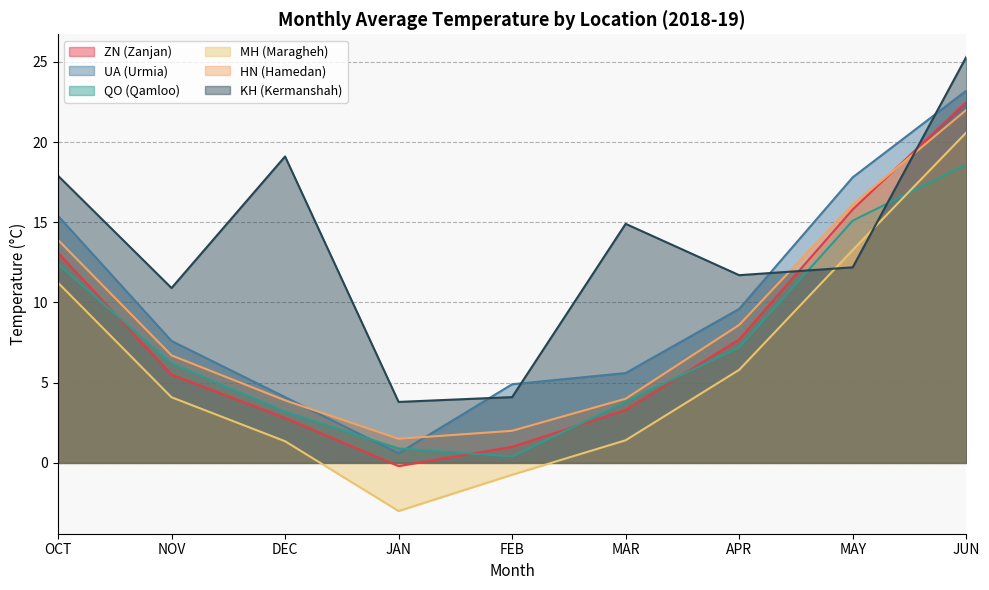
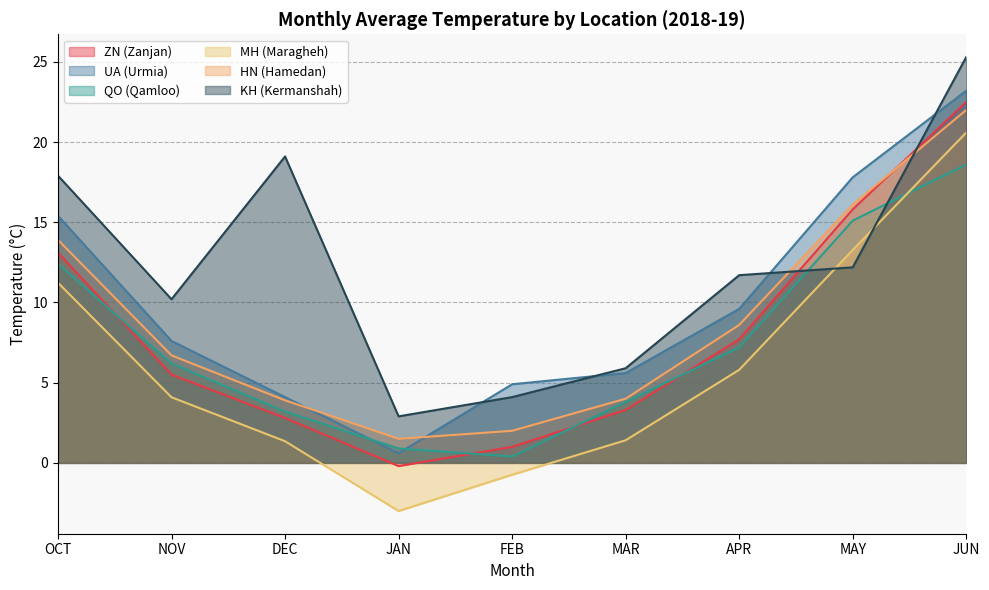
  {
    "KH (Kermanshah)": {
      "OCT": 17.9,
-     "NOV": 10.9,
+     "NOV": 10.2,
      "DEC": 19.1,
-     "JAN": 3.8,
+     "JAN": 2.9,
      "FEB": 4.1,
-     "MAR": 14.9,
+     "MAR": 5.9,
      "APR": 11.7,
      "MAY": 12.2,
      "JUN": 25.3
    }
  }
